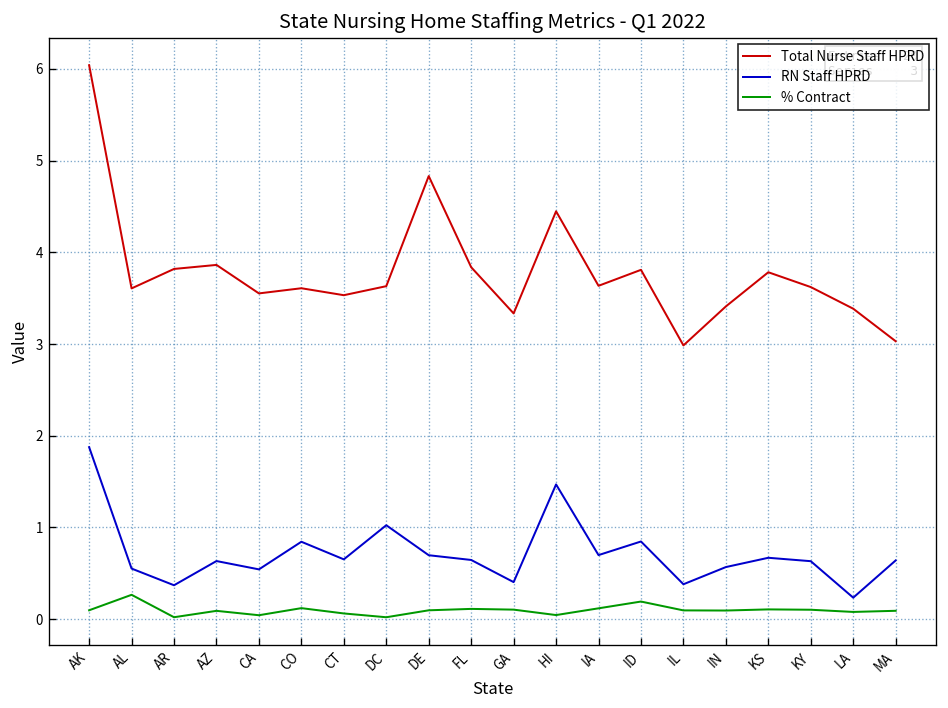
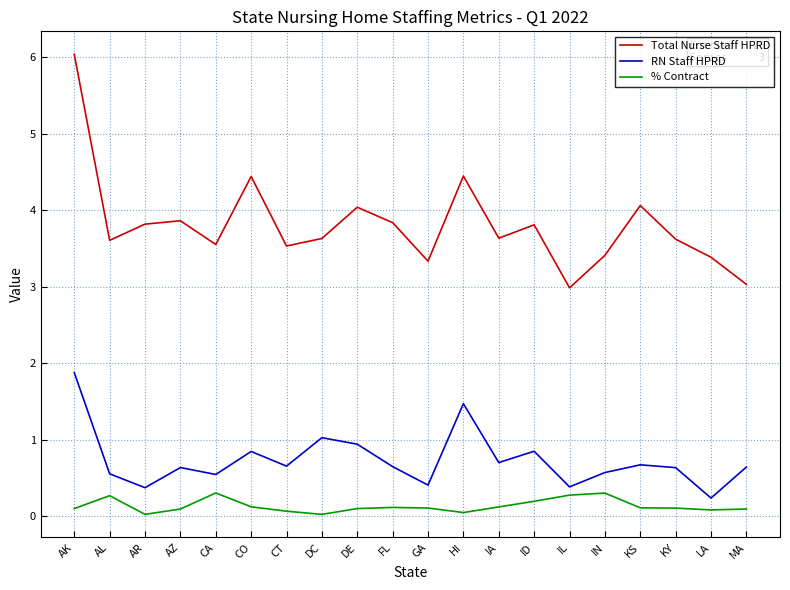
  {
    "Total Nurse Staff HPRD": {
      "AK": 6.0,
      "AL": 3.6,
      "AR": 3.8,
      "AZ": 3.9,
      "CA": 3.6,
-     "CO": 3.6,
+     "CO": 4.4,
      "CT": 3.5,
      "DC": 3.6,
-     "DE": 4.8,
+     "DE": 4.0,
      "FL": 3.8,
      "GA": 3.3,
      "HI": 4.4,
      "IA": 3.6,
      "ID": 3.8,
      "IL": 3.0,
      "IN": 3.4,
-     "KS": 3.8,
+     "KS": 4.1,
      "KY": 3.6,
      "LA": 3.4,
      "MA": 3.0
    },
    "RN Staff HPRD": {
      "AK": 1.9,
      "AL": 0.6,
      "AR": 0.4,
      "AZ": 0.6,
      "CA": 0.5,
      "CO": 0.8,
      "CT": 0.7,
      "DC": 1.0,
-     "DE": 0.7,
+     "DE": 0.9,
      "FL": 0.6,
      "GA": 0.4,
      "HI": 1.5,
      "IA": 0.7,
      "ID": 0.8,
      "IL": 0.4,
      "IN": 0.6,
      "KS": 0.7,
      "KY": 0.6,
      "LA": 0.2,
      "MA": 0.6
    },
    "% Contract": {
      "AK": 0.1,
      "AL": 0.3,
      "AR": 0.0,
      "AZ": 0.1,
-     "CA": 0.0,
+     "CA": 0.3,
      "CO": 0.1,
      "CT": 0.1,
      "DC": 0.0,
      "DE": 0.1,
      "FL": 0.1,
      "GA": 0.1,
      "HI": 0.0,
      "IA": 0.1,
      "ID": 0.2,
-     "IL": 0.1,
-     "IN": 0.1,
+     "IL": 0.3,
+     "IN": 0.3,
      "KS": 0.1,
      "KY": 0.1,
      "LA": 0.1,
      "MA": 0.1
    }
  }
